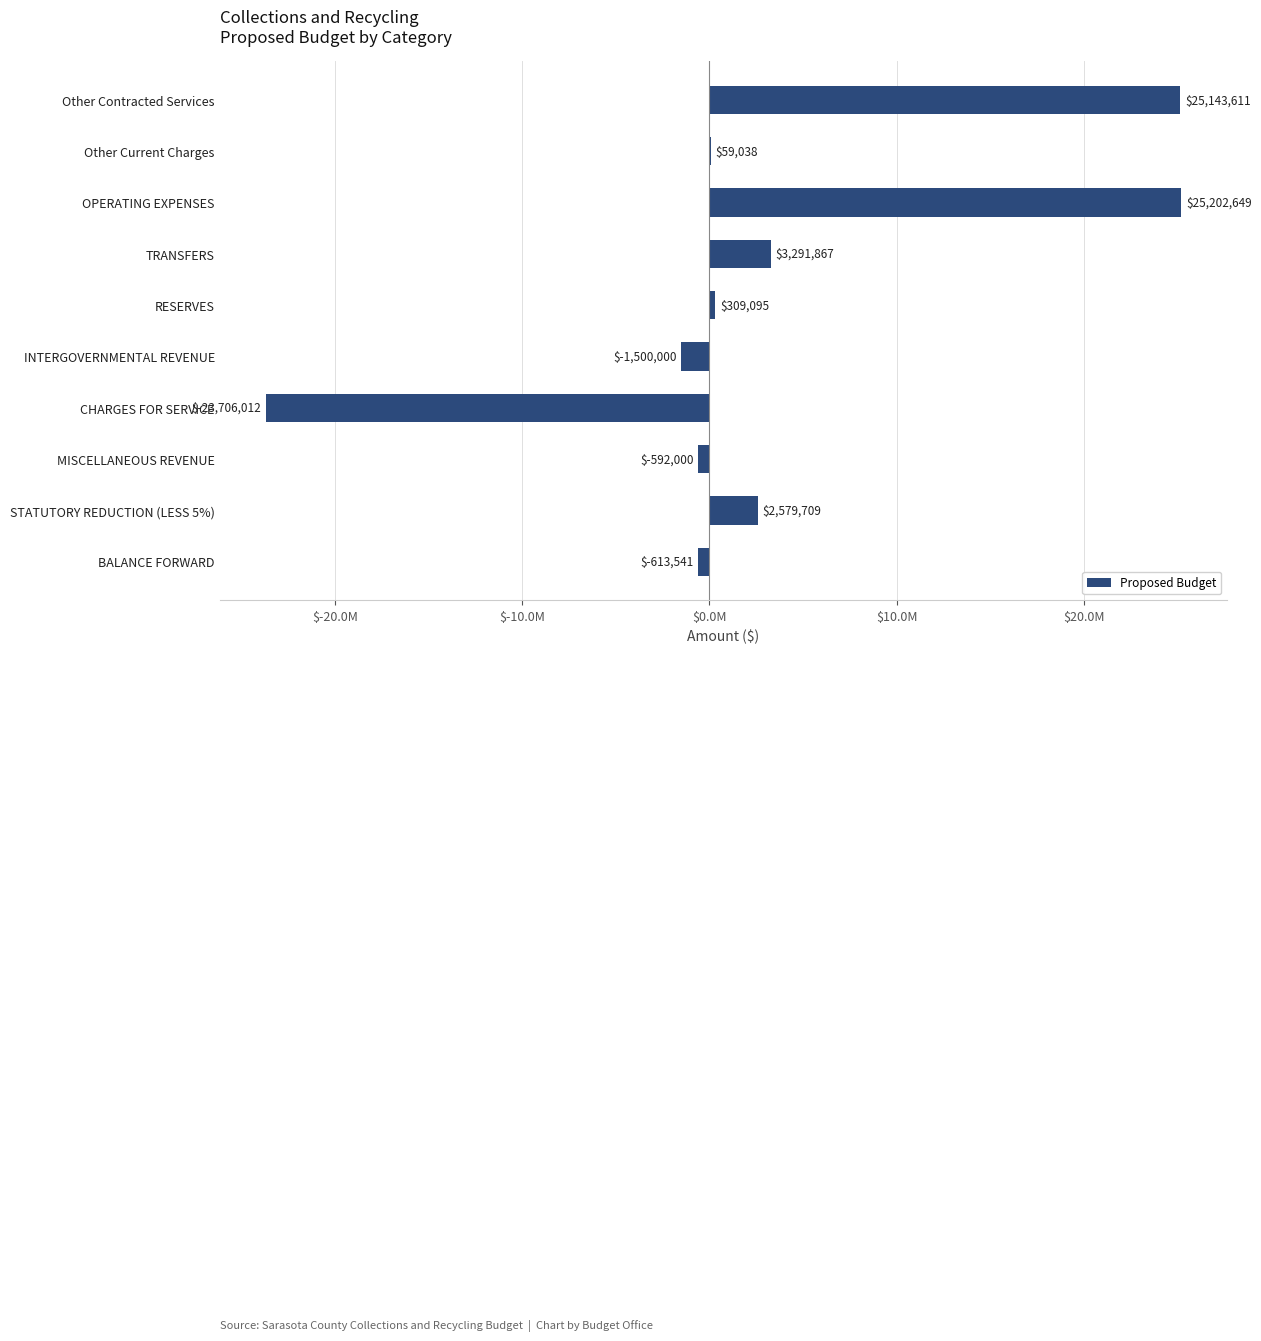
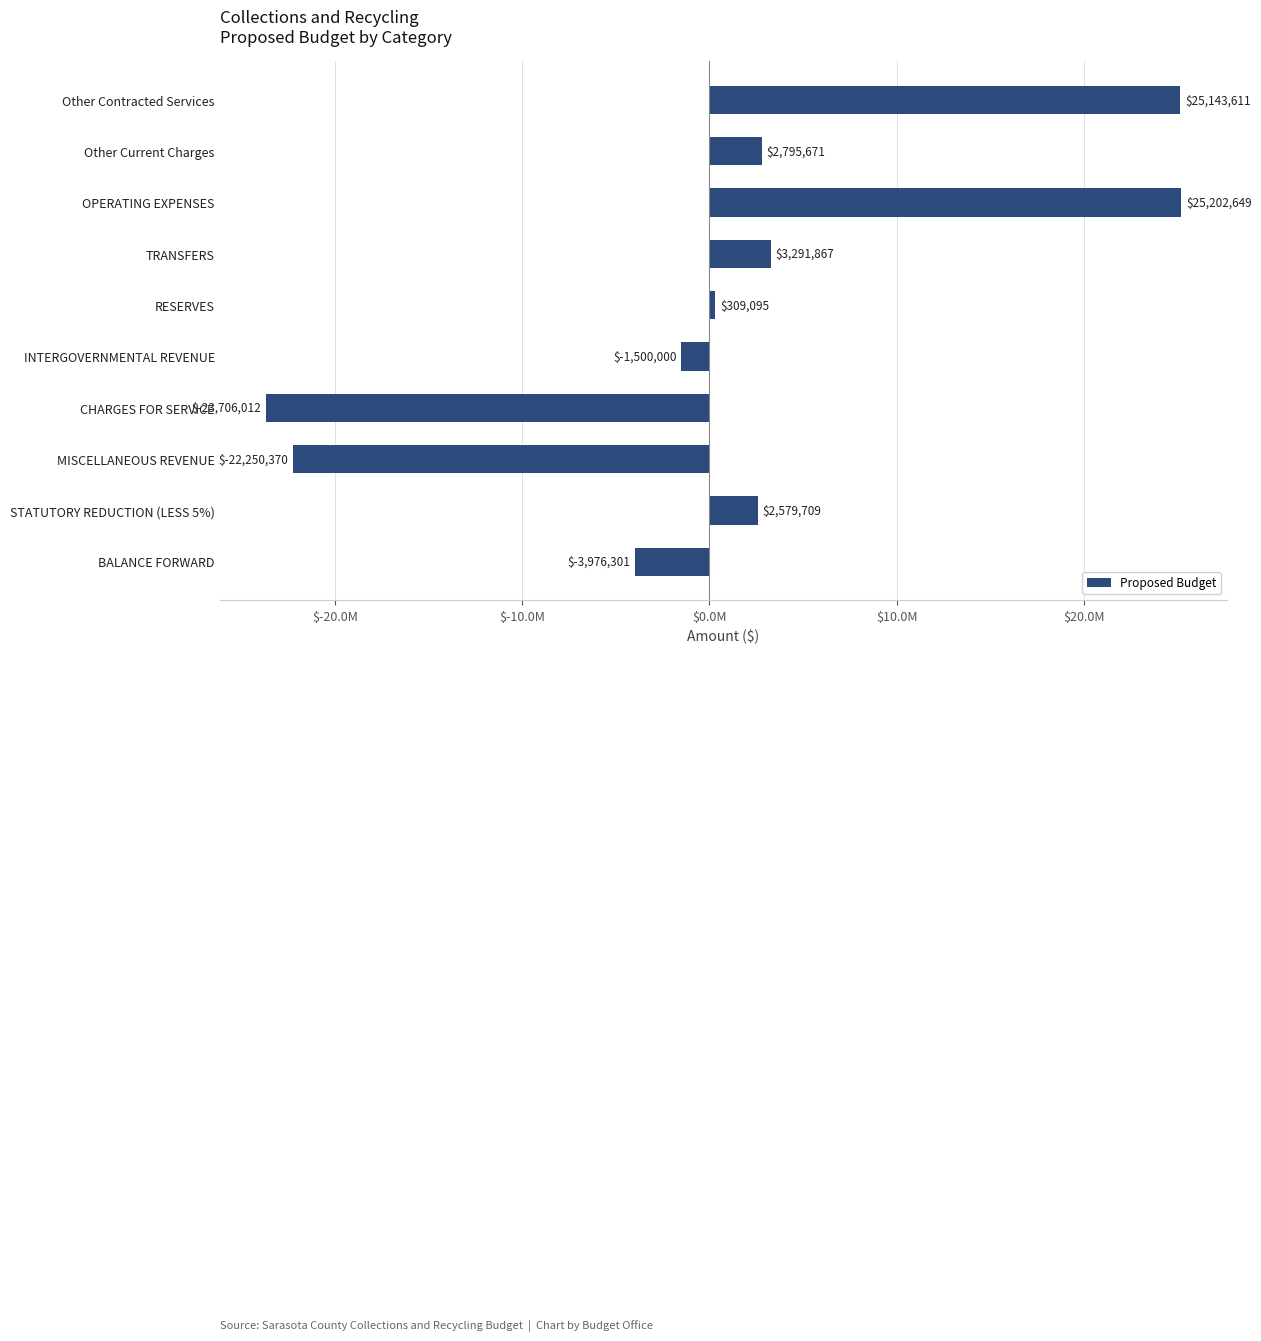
  {
    "Other Contracted Services": "$25,143,611",
-   "Other Current Charges": "$59,038",
+   "Other Current Charges": "$2,795,671",
    "OPERATING EXPENSES": "$25,202,649",
    "TRANSFERS": "$3,291,867",
    "RESERVES": "$309,095",
    "INTERGOVERNMENTAL REVENUE": "$-1,500,000",
    "CHARGES FOR SERVICE": "$-23,706,012",
-   "MISCELLANEOUS REVENUE": "$-592,000",
+   "MISCELLANEOUS REVENUE": "$-22,250,370",
    "STATUTORY REDUCTION (LESS 5%)": "$2,579,709",
-   "BALANCE FORWARD": "$-613,541"
+   "BALANCE FORWARD": "$-3,976,301"
  }
